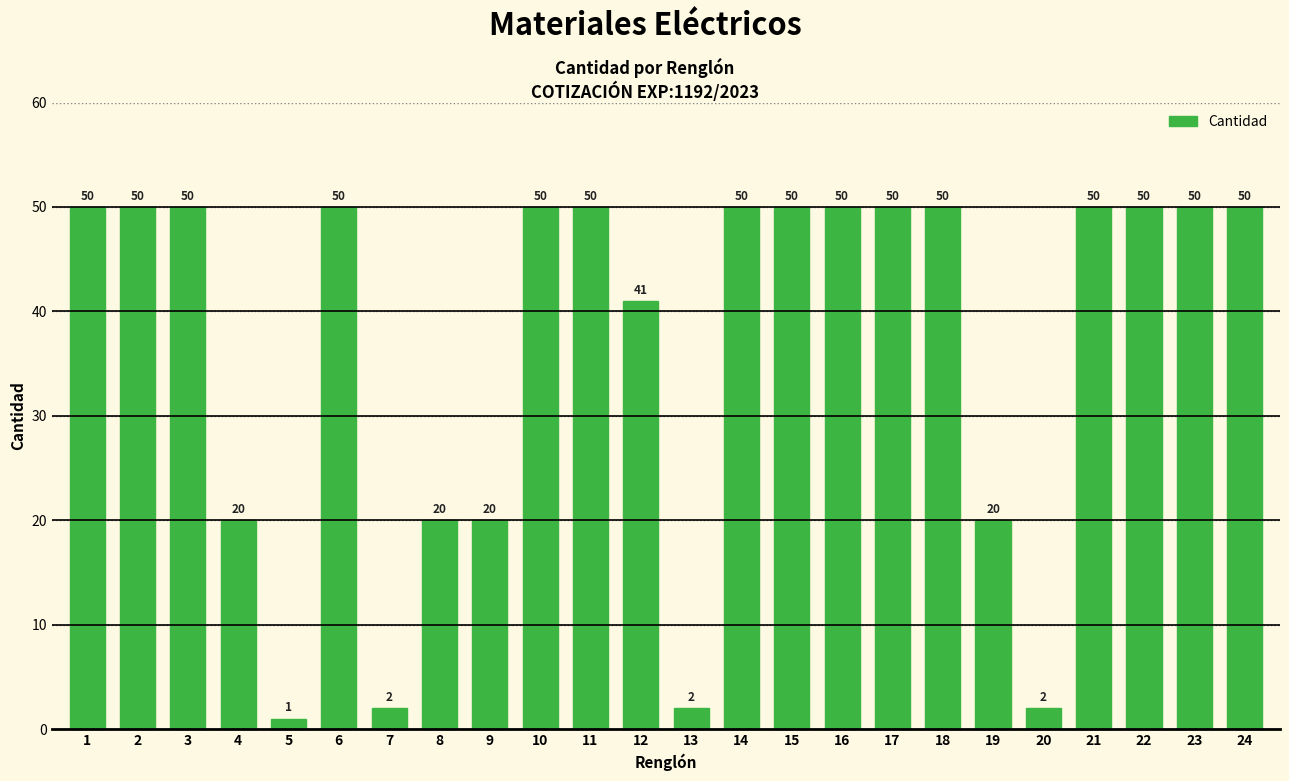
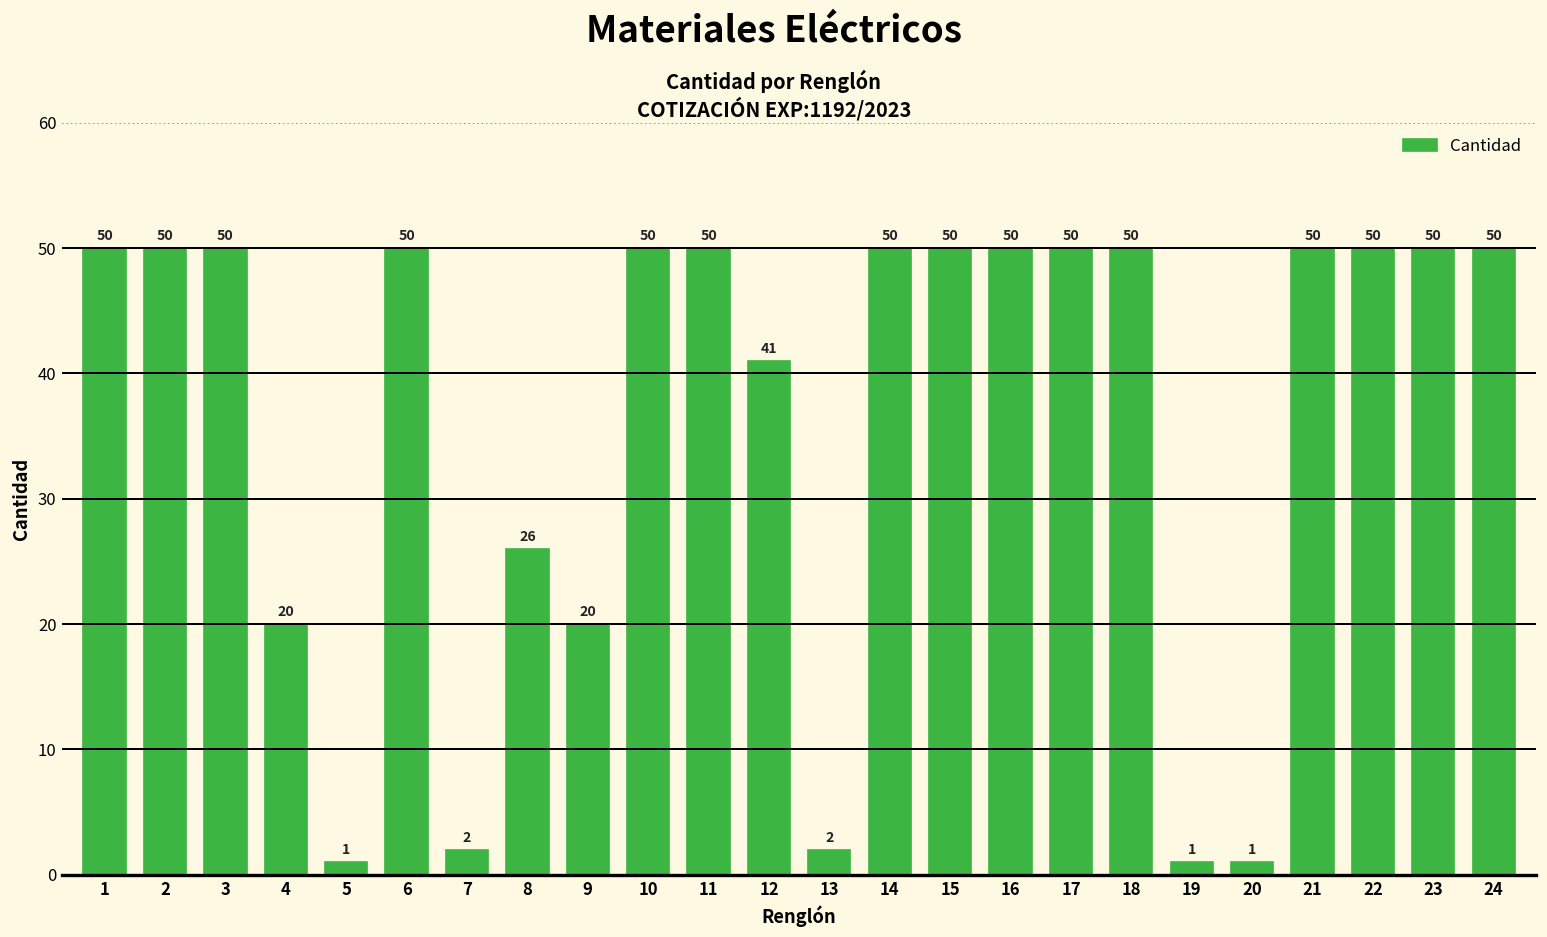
  {
    "1": 50,
    "2": 50,
    "3": 50,
    "4": 20,
    "5": 1,
    "6": 50,
    "7": 2,
-   "8": 20,
+   "8": 26,
    "9": 20,
    "10": 50,
    "11": 50,
    "12": 41,
    "13": 2,
    "14": 50,
    "15": 50,
    "16": 50,
    "17": 50,
    "18": 50,
-   "19": 20,
-   "20": 2,
+   "19": 1,
+   "20": 1,
    "21": 50,
    "22": 50,
    "23": 50,
    "24": 50
  }
